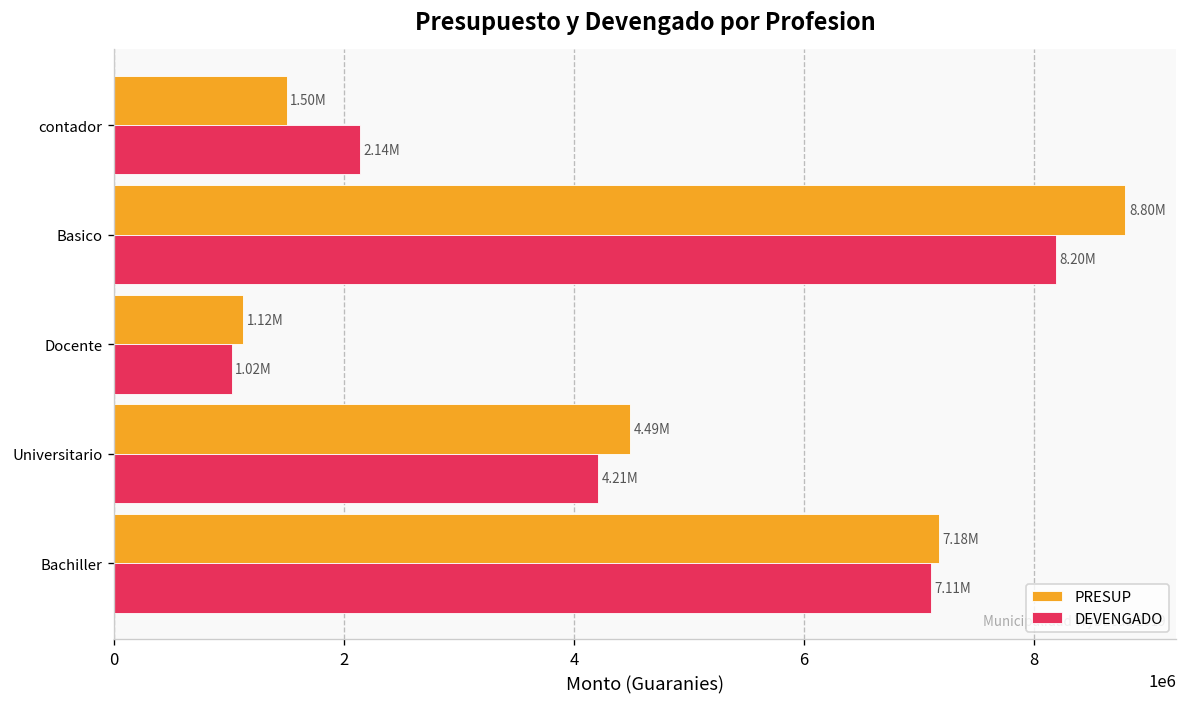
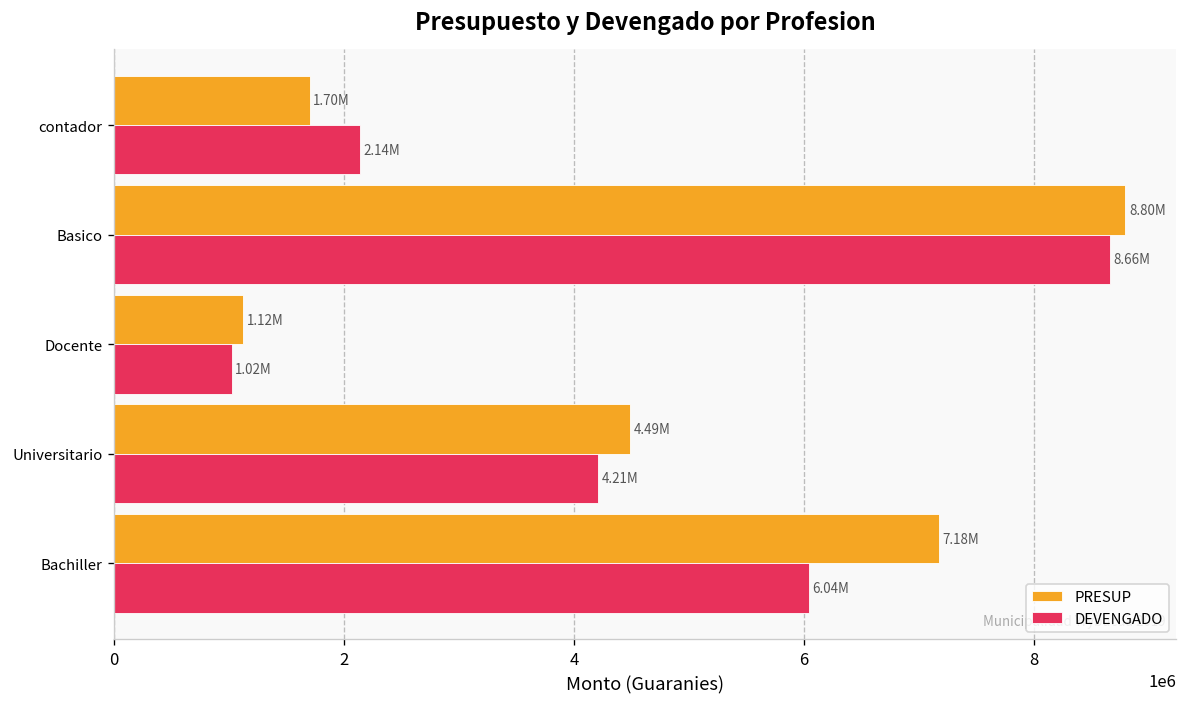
  {
    "PRESUP": {
-     "contador": "1.50M",
+     "contador": "1.70M",
      "Basico": "8.80M",
      "Docente": "1.12M",
      "Universitario": "4.49M",
      "Bachiller": "7.18M"
    },
    "DEVENGADO": {
      "contador": "2.14M",
-     "Basico": "8.20M",
+     "Basico": "8.66M",
      "Docente": "1.02M",
      "Universitario": "4.21M",
-     "Bachiller": "7.11M"
+     "Bachiller": "6.04M"
    }
  }
